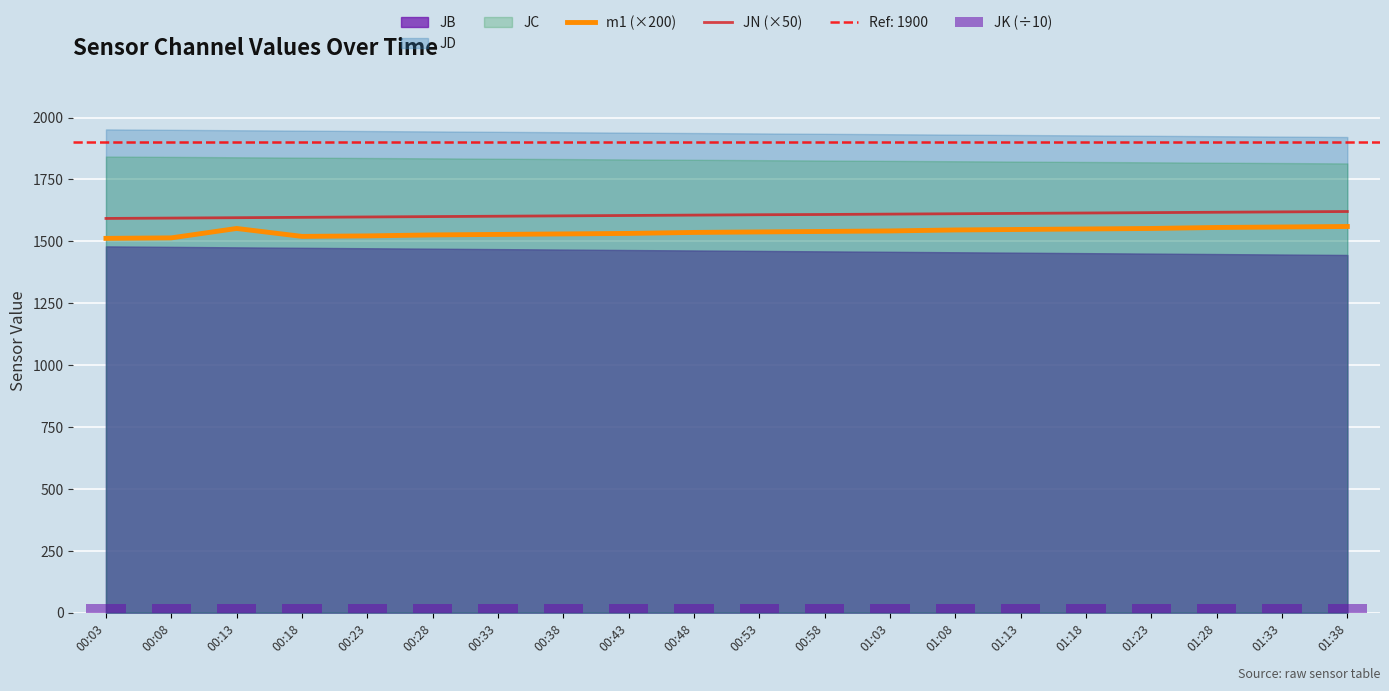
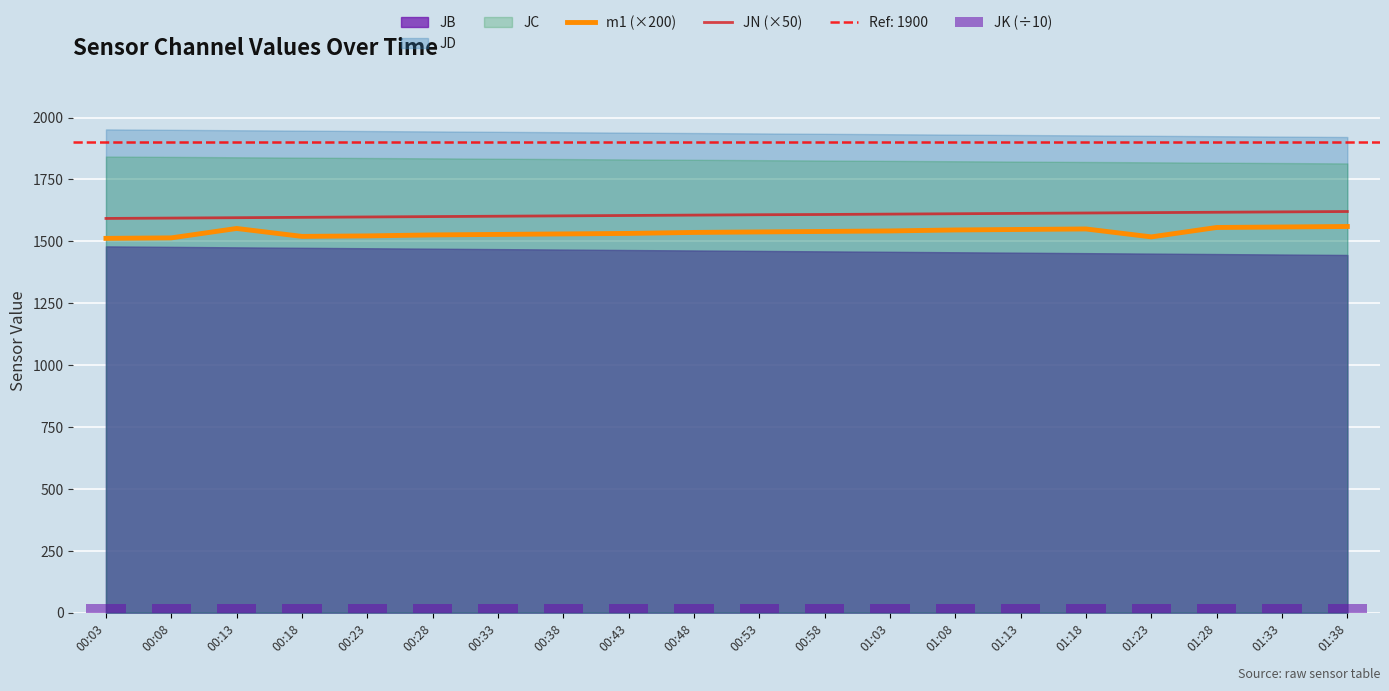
  {
    "m1 (×200)": {
      "00:03": 1510,
      "00:08": 1510,
      "00:13": 1550,
      "00:18": 1520,
      "00:23": 1520,
      "00:28": 1530,
      "00:33": 1530,
      "00:38": 1530,
      "00:43": 1530,
      "00:48": 1540,
      "00:53": 1540,
      "00:58": 1540,
      "01:03": 1540,
      "01:08": 1550,
      "01:13": 1550,
      "01:18": 1550,
-     "01:23": 1550,
+     "01:23": 1520,
      "01:28": 1560,
      "01:33": 1560,
      "01:38": 1560
    },
    "JN (×50)": {
      "00:03": 1590,
      "00:08": 1590,
      "00:13": 1600,
      "00:18": 1600,
      "00:23": 1600,
      "00:28": 1600,
      "00:33": 1600,
      "00:38": 1600,
      "00:43": 1600,
      "00:48": 1610,
      "00:53": 1610,
      "00:58": 1610,
      "01:03": 1610,
      "01:08": 1610,
      "01:13": 1610,
      "01:18": 1610,
      "01:23": 1620,
      "01:28": 1620,
      "01:33": 1620,
      "01:38": 1620
    }
  }
